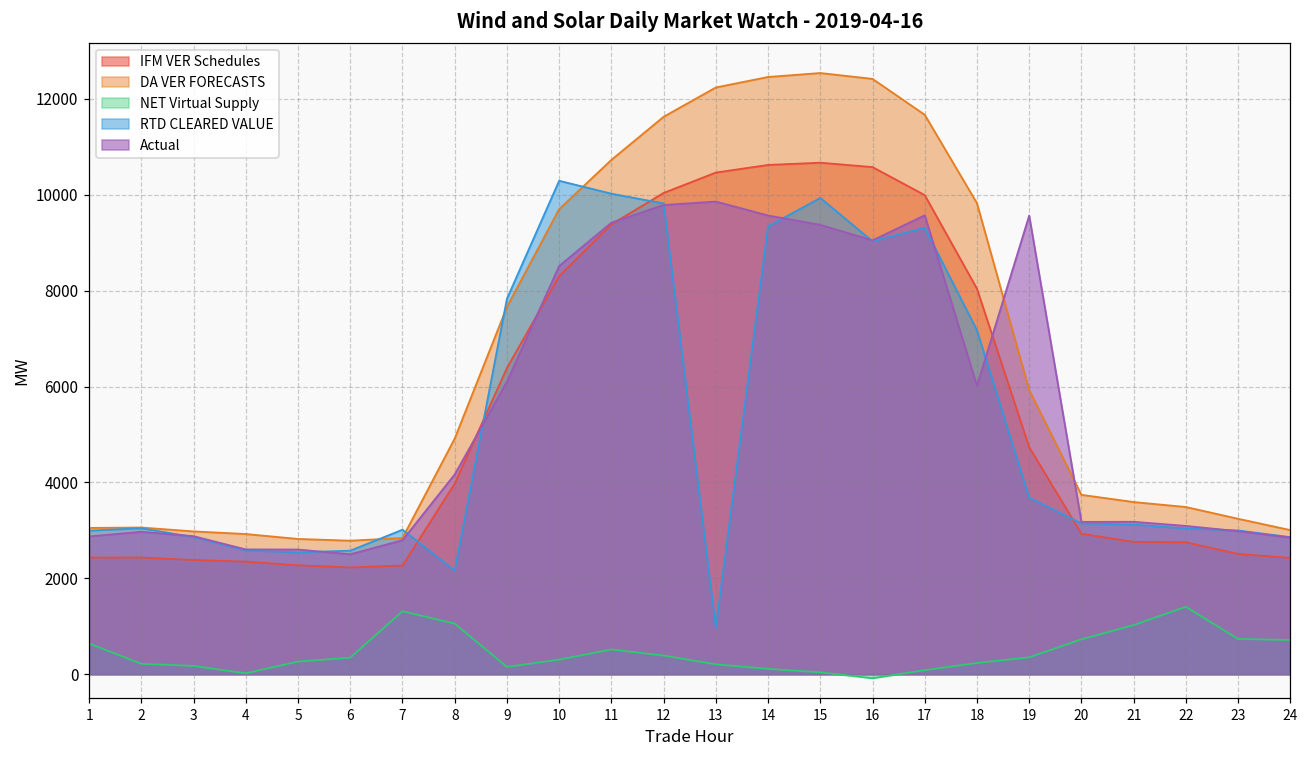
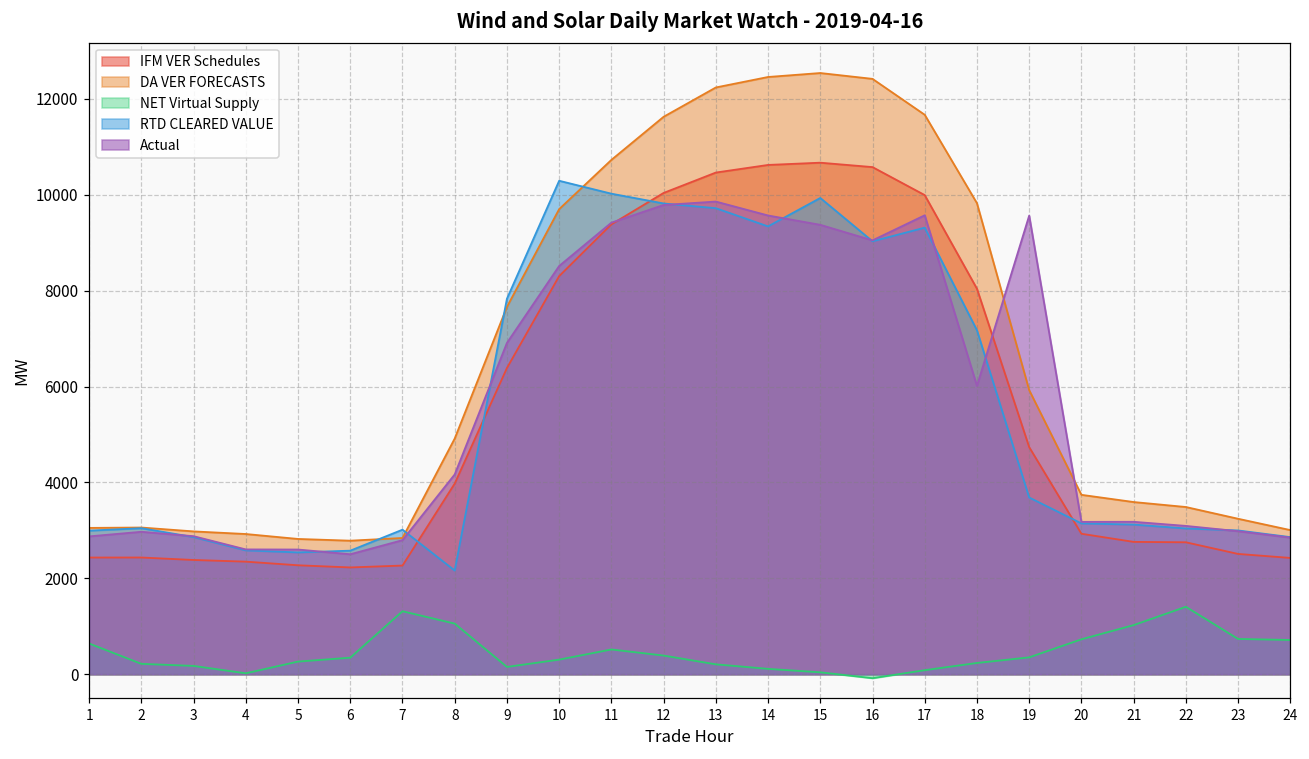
  {
    "RTD CLEARED VALUE": {
      "5": 2500,
      "6": 2600,
      "7": 3000,
      "8": 2200,
      "9": 7800,
      "10": 10300,
      "11": 10000,
-     "13": 1000,
+     "13": 9700,
      "14": 9300,
      "15": 9900,
      "17": 9300,
      "18": 7200,
      "19": 3700
    },
    "Actual": {
      "1": 2900,
      "2": 3000,
      "5": 2600,
      "6": 2500,
      "8": 4200,
-     "9": 6100,
+     "9": 6900,
      "10": 8500,
      "13": 9900,
      "14": 9600,
      "15": 9400,
      "17": 9600,
      "18": 6000,
      "19": 9600
    }
  }
